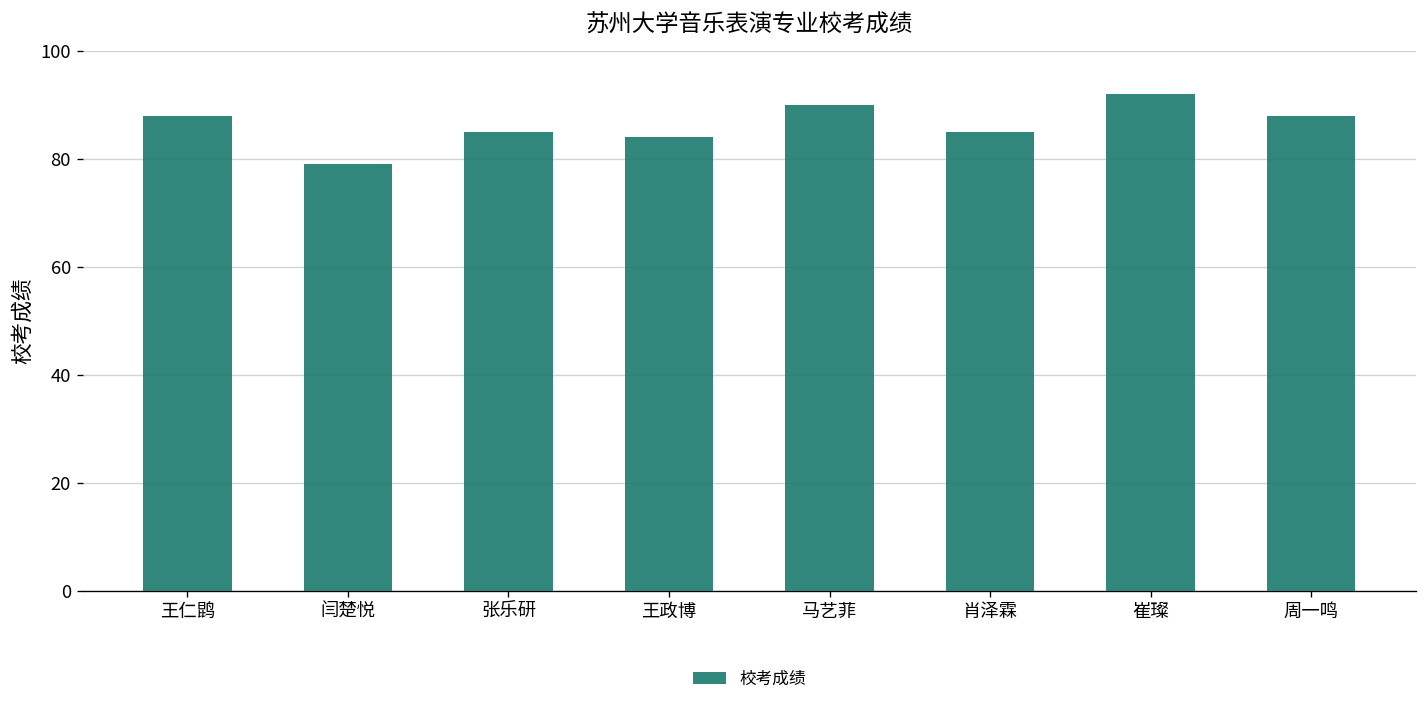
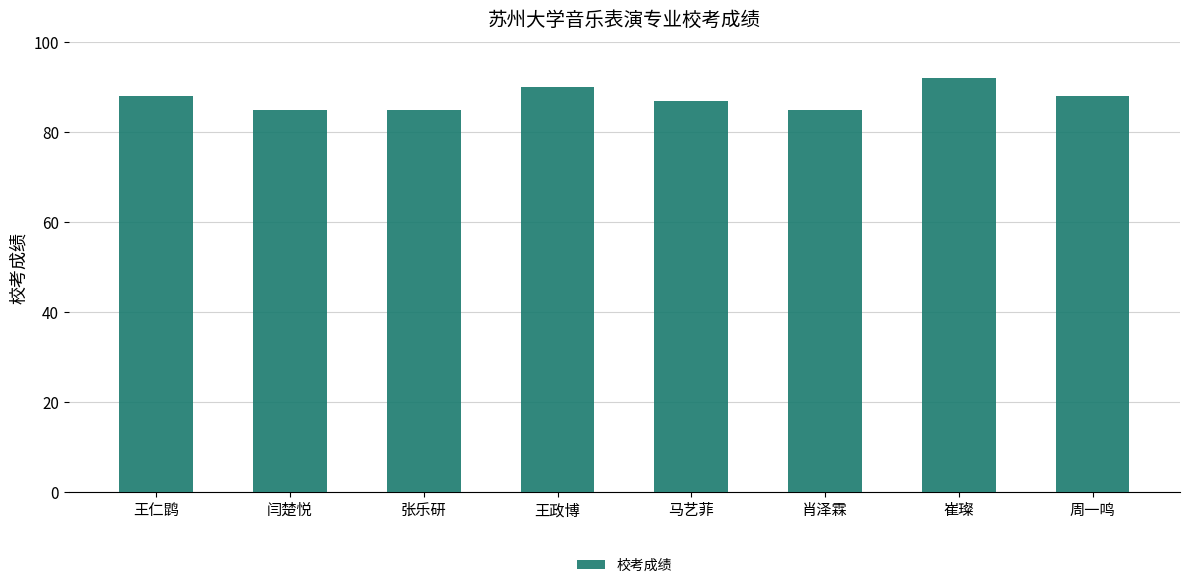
  {
    "王仁鹍": 88,
-   "闫楚悦": 79,
+   "闫楚悦": 85,
    "张乐研": 85,
-   "王政博": 84,
-   "马艺菲": 90,
+   "王政博": 90,
+   "马艺菲": 87,
    "肖泽霖": 85,
    "崔璨": 92,
    "周一鸣": 88
  }
